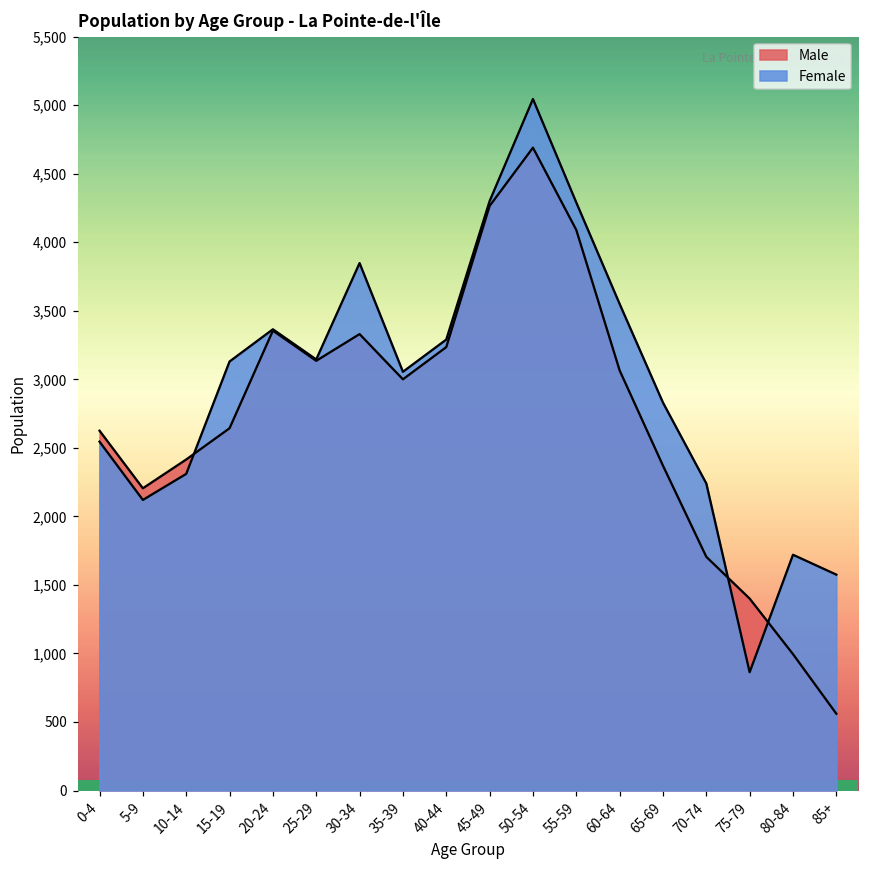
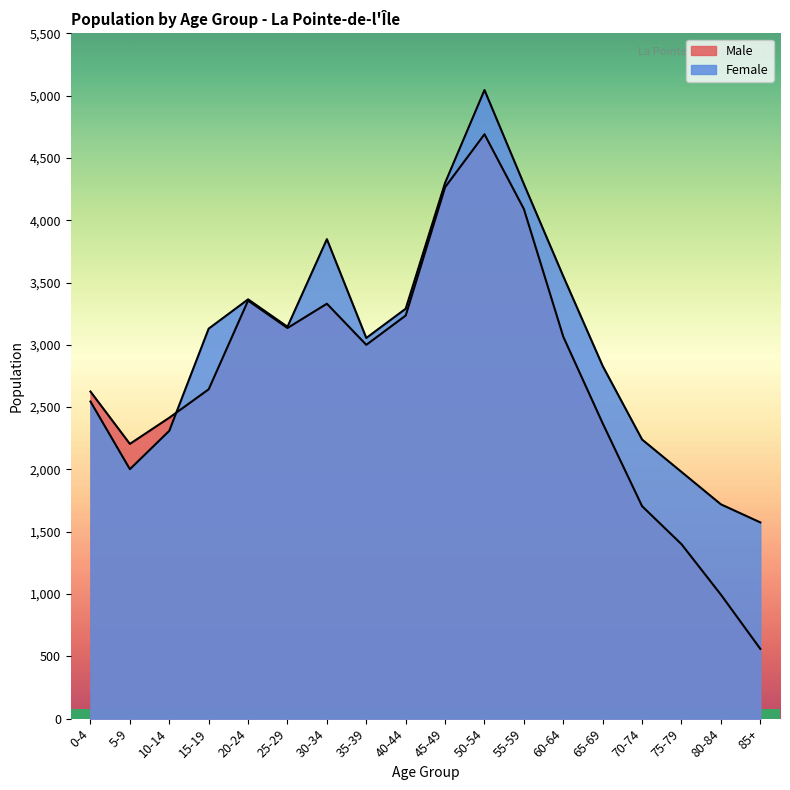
  {
    "Male": {
      "0-4": "2,630",
      "5-9": "2,210",
      "10-14": "2,420",
      "15-19": "2,640",
      "30-34": "3,330",
      "35-39": "3,000",
      "40-44": "3,240",
      "45-49": "4,270",
      "50-54": "4,690",
      "55-59": "4,090",
      "60-64": "3,070",
      "65-69": "2,370",
      "70-74": "1,710",
      "75-79": "1,400",
      "80-84": "1,000",
      "85+": "560"
    },
    "Female": {
      "0-4": "2,550",
-     "5-9": "2,120",
+     "5-9": "2,000",
      "10-14": "2,310",
      "15-19": "3,130",
      "30-34": "3,850",
      "35-39": "3,060",
      "40-44": "3,290",
      "45-49": "4,300",
      "50-54": "5,050",
      "55-59": "4,290",
      "60-64": "3,550",
      "65-69": "2,830",
      "70-74": "2,240",
-     "75-79": "860",
+     "75-79": "1,980",
      "80-84": "1,720",
      "85+": "1,580"
    }
  }
